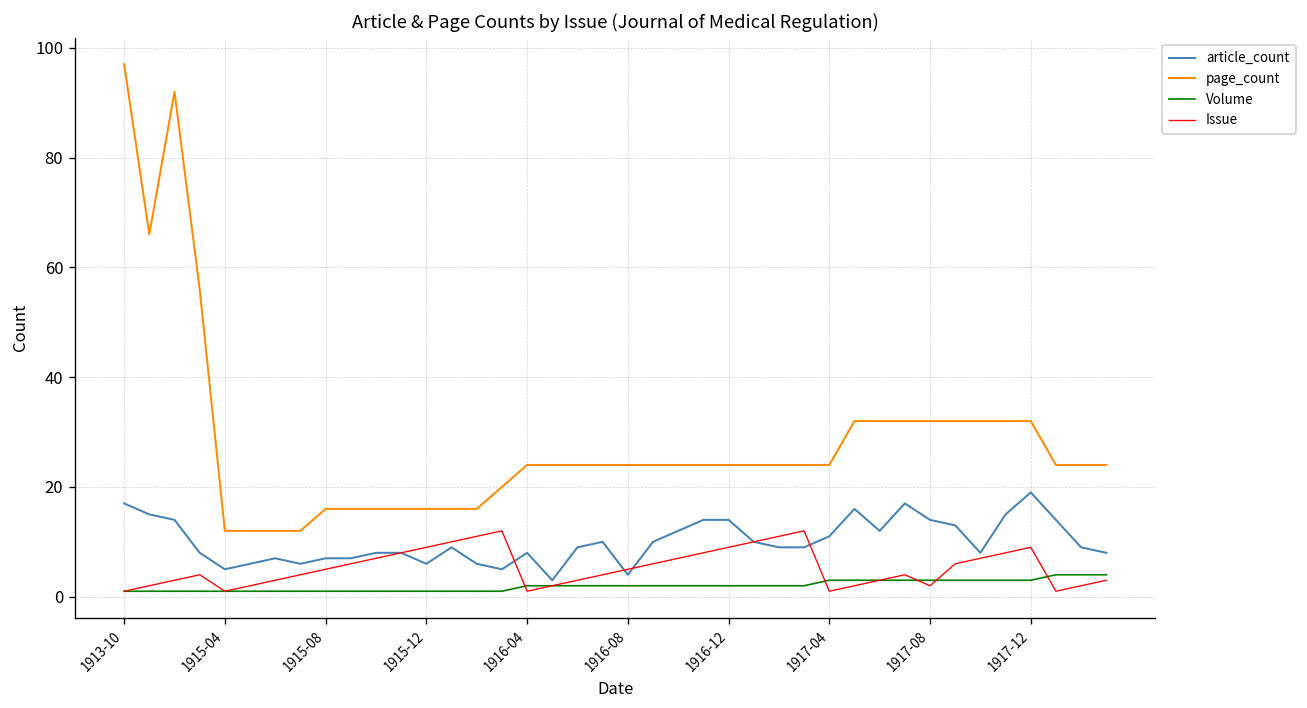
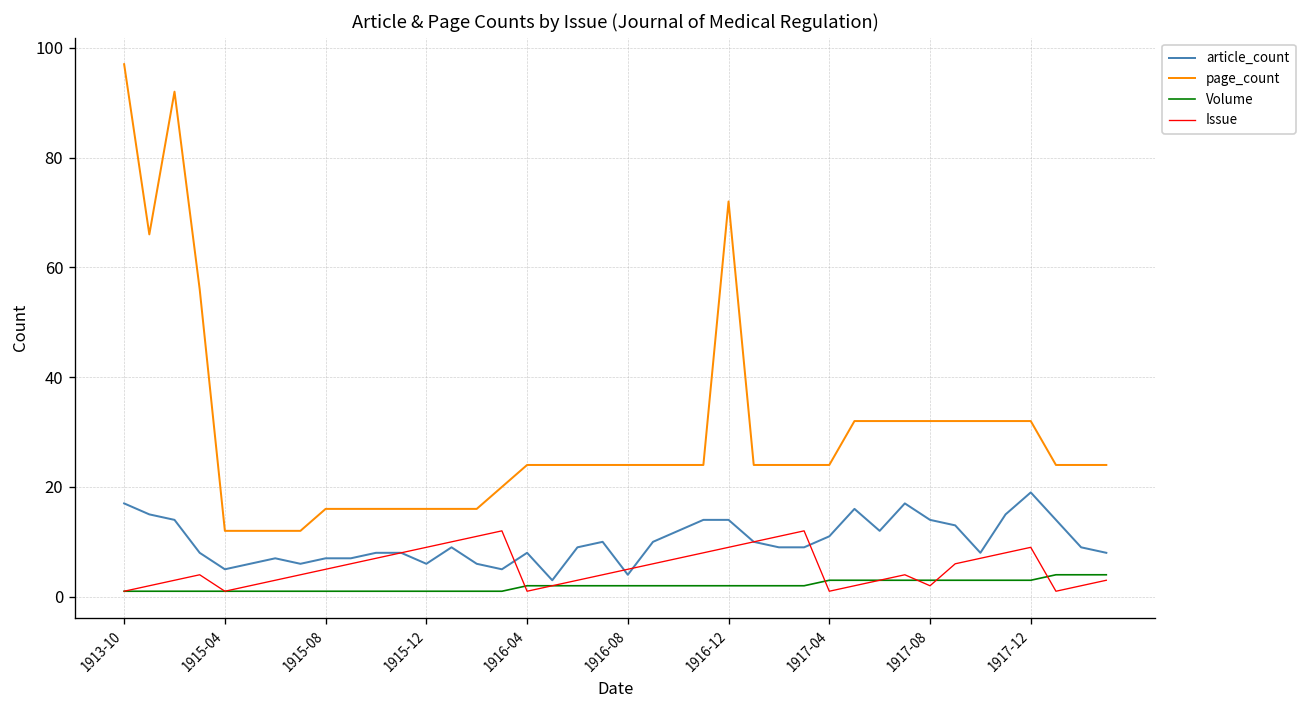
  {
    "article_count": {
      "1913-10": 17,
      "1915-04": 5,
      "1915-08": 7,
      "1915-12": 6,
      "1916-04": 8,
      "1916-08": 4,
      "1916-12": 14,
      "1917-04": 11,
      "1917-08": 14,
      "1917-12": 19
    },
    "page_count": {
      "1913-10": 97,
      "1915-04": 12,
      "1915-08": 16,
      "1915-12": 16,
      "1916-04": 24,
      "1916-08": 24,
-     "1916-12": 24,
+     "1916-12": 72,
      "1917-04": 24,
      "1917-08": 32,
      "1917-12": 32
    },
    "Volume": {
      "1915-08": 1,
      "1915-12": 1,
      "1916-04": 2,
      "1916-08": 2,
      "1916-12": 2,
      "1917-04": 3,
      "1917-08": 3,
      "1917-12": 3
    },
    "Issue": {
      "1915-08": 5,
      "1915-12": 9,
      "1916-04": 1,
      "1916-08": 5,
      "1916-12": 9,
      "1917-04": 1,
      "1917-08": 2,
      "1917-12": 9
    }
  }
